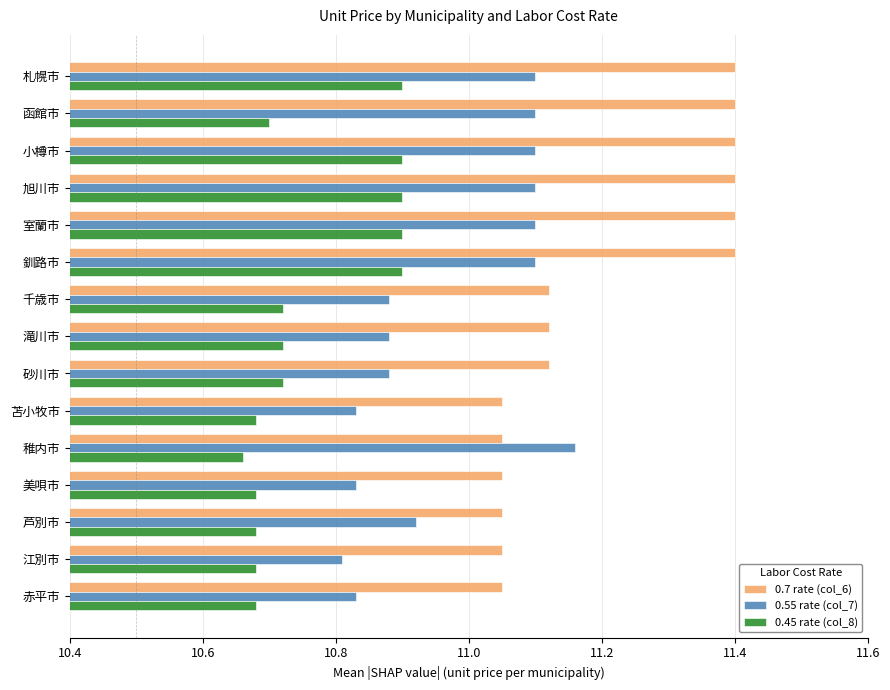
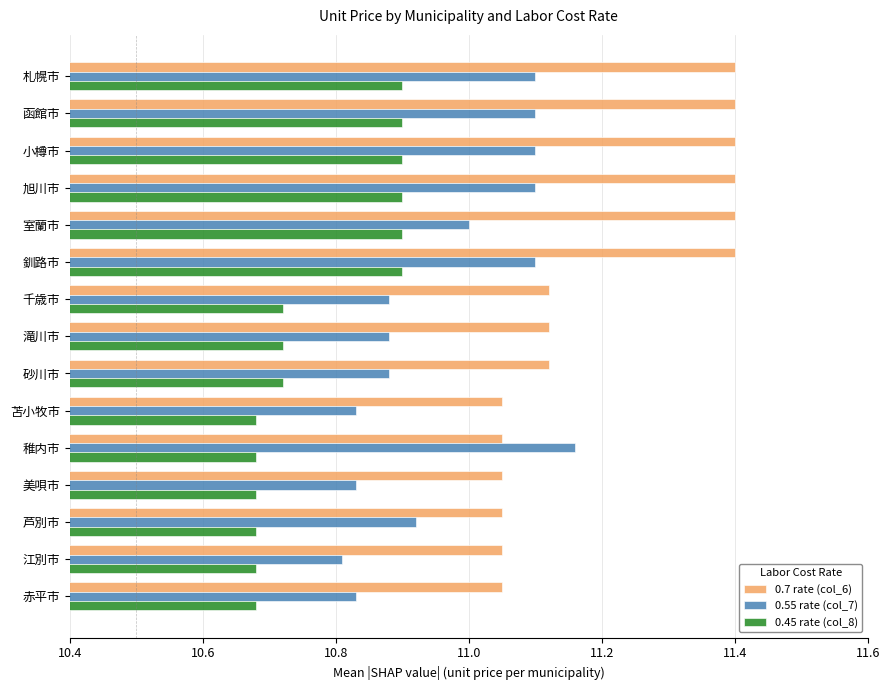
  {
    "0.7 rate (col_6)": {
      "札幌市": 11.40,
      "函館市": 11.40,
      "小樽市": 11.40,
      "旭川市": 11.40,
      "室蘭市": 11.40,
      "釧路市": 11.40,
      "千歳市": 11.12,
      "滝川市": 11.12,
      "砂川市": 11.12,
      "苫小牧市": 11.05,
      "稚内市": 11.05,
      "美唄市": 11.05,
      "芦別市": 11.05,
      "江別市": 11.05,
      "赤平市": 11.05
    },
    "0.55 rate (col_7)": {
      "札幌市": 11.1,
      "函館市": 11.1,
      "小樽市": 11.1,
      "旭川市": 11.1,
-     "室蘭市": 11.1,
+     "室蘭市": 11.0,
      "釧路市": 11.1,
      "千歳市": 10.88,
      "滝川市": 10.88,
      "砂川市": 10.88,
      "苫小牧市": 10.83,
      "稚内市": 11.16,
      "美唄市": 10.83,
      "芦別市": 10.92,
      "江別市": 10.81,
      "赤平市": 10.83
    },
    "0.45 rate (col_8)": {
      "札幌市": 10.90,
-     "函館市": 10.7,
+     "函館市": 10.9,
      "小樽市": 10.90,
      "旭川市": 10.90,
      "室蘭市": 10.90,
      "釧路市": 10.90,
      "千歳市": 10.72,
      "滝川市": 10.72,
      "砂川市": 10.72,
      "苫小牧市": 10.68,
-     "稚内市": 10.66,
+     "稚内市": 10.68,
      "美唄市": 10.68,
      "芦別市": 10.68,
      "江別市": 10.68,
      "赤平市": 10.68
    }
  }
